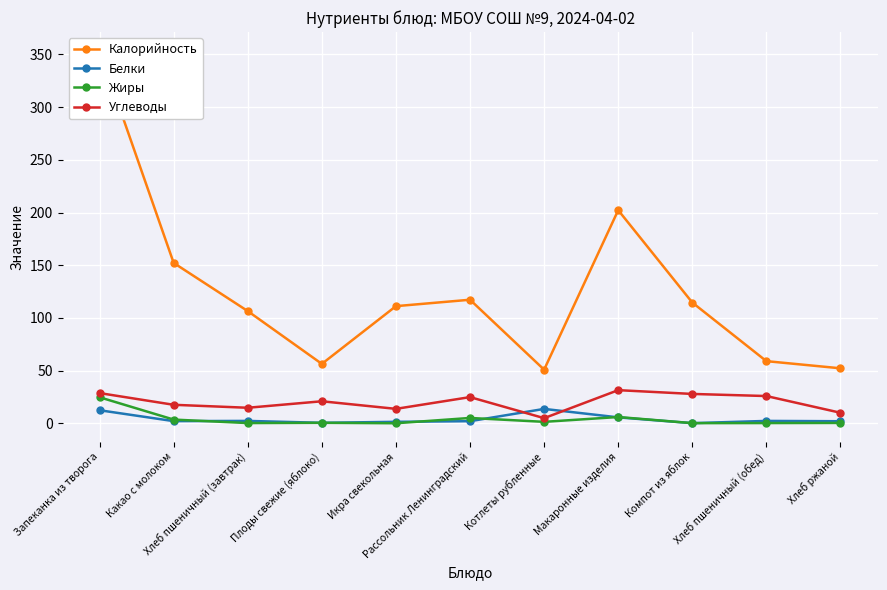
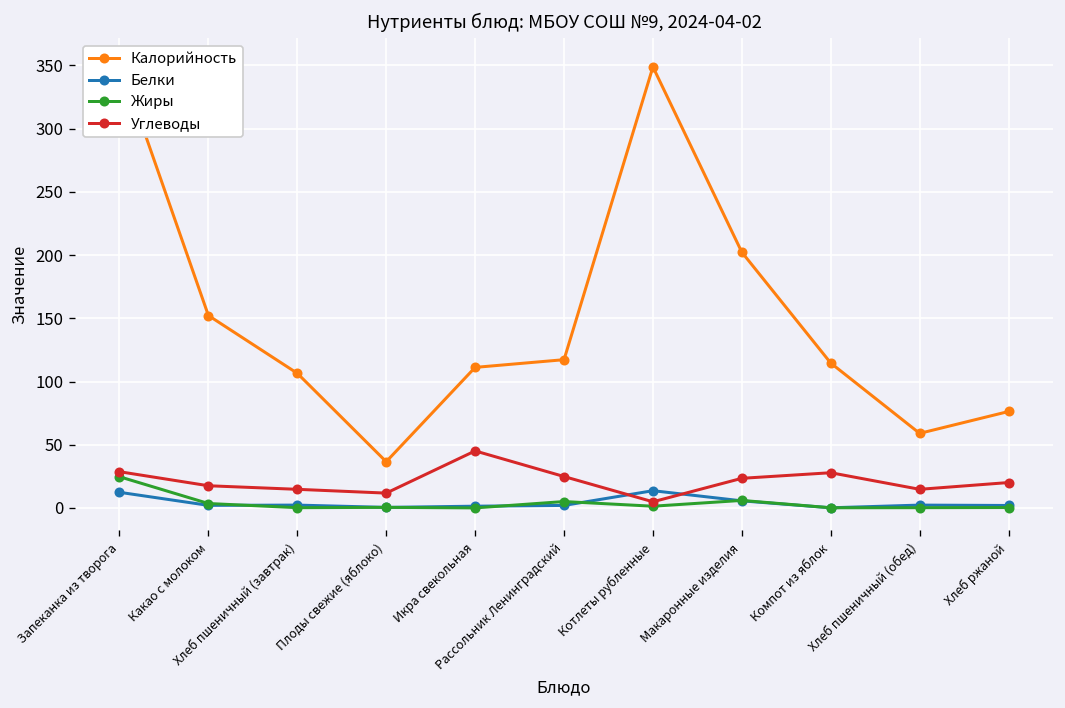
  {
    "Калорийность": {
      "Какао с молоком": 152,
      "Хлеб пшеничный (завтрак)": 107,
-     "Плоды свежие (яблоко)": 56,
+     "Плоды свежие (яблоко)": 37,
      "Икра свекольная": 111,
      "Рассольник Ленинградский": 117,
-     "Котлеты рубленные": 51,
+     "Котлеты рубленные": 349,
      "Макаронные изделия": 202,
      "Компот из яблок": 115,
      "Хлеб пшеничный (обед)": 59,
-     "Хлеб ржаной": 52
+     "Хлеб ржаной": 76
    },
    "Белки": {
      "Запеканка из творога": 12,
      "Рассольник Ленинградский": 2,
      "Котлеты рубленные": 14
    },
    "Жиры": {
      "Запеканка из творога": 25,
      "Рассольник Ленинградский": 5,
      "Котлеты рубленные": 1
    },
    "Углеводы": {
      "Запеканка из творога": 29,
      "Какао с молоком": 18,
      "Хлеб пшеничный (завтрак)": 15,
-     "Плоды свежие (яблоко)": 21,
-     "Икра свекольная": 14,
+     "Плоды свежие (яблоко)": 12,
+     "Икра свекольная": 45,
      "Рассольник Ленинградский": 25,
      "Котлеты рубленные": 5,
-     "Макаронные изделия": 31,
+     "Макаронные изделия": 23,
      "Компот из яблок": 28,
-     "Хлеб пшеничный (обед)": 26,
-     "Хлеб ржаной": 10
+     "Хлеб пшеничный (обед)": 15,
+     "Хлеб ржаной": 20
    }
  }
